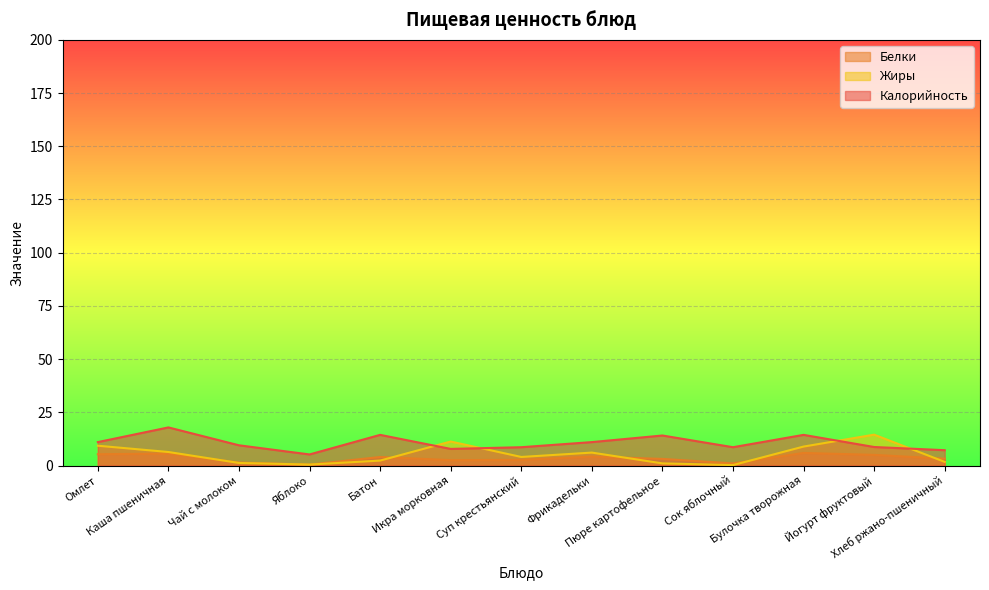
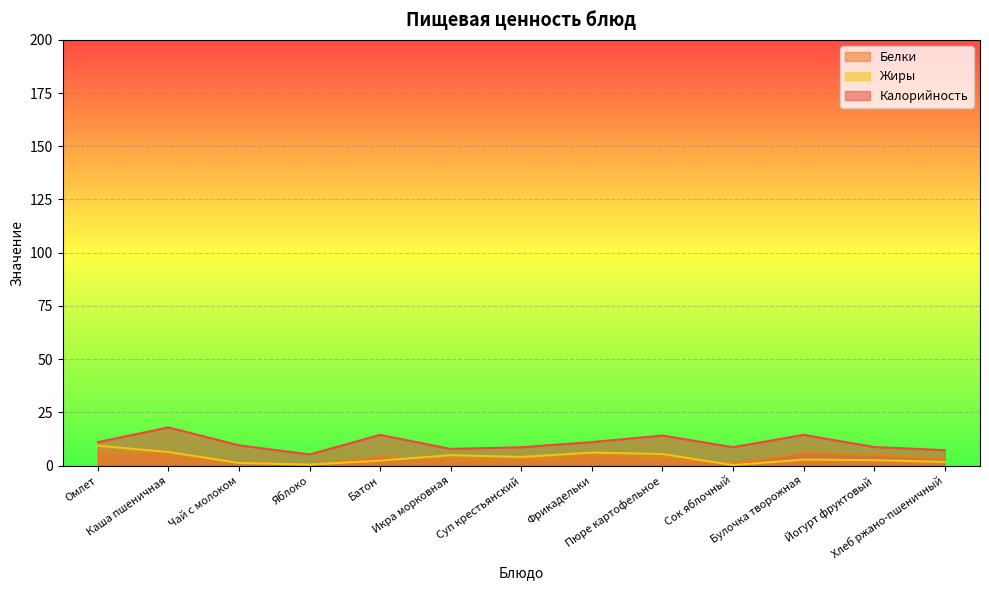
  {
    "Жиры": {
      "Омлет": 9,
      "Батон": 2,
-     "Икра морковная": 11,
+     "Икра морковная": 5,
      "Суп крестьянский": 4,
      "Фрикадельки": 6,
-     "Пюре картофельное": 1,
-     "Булочка творожная": 9,
-     "Йогурт фруктовый": 15,
+     "Пюре картофельное": 5,
+     "Булочка творожная": 3,
+     "Йогурт фруктовый": 3,
      "Хлеб ржано-пшеничный": 2
    }
  }
